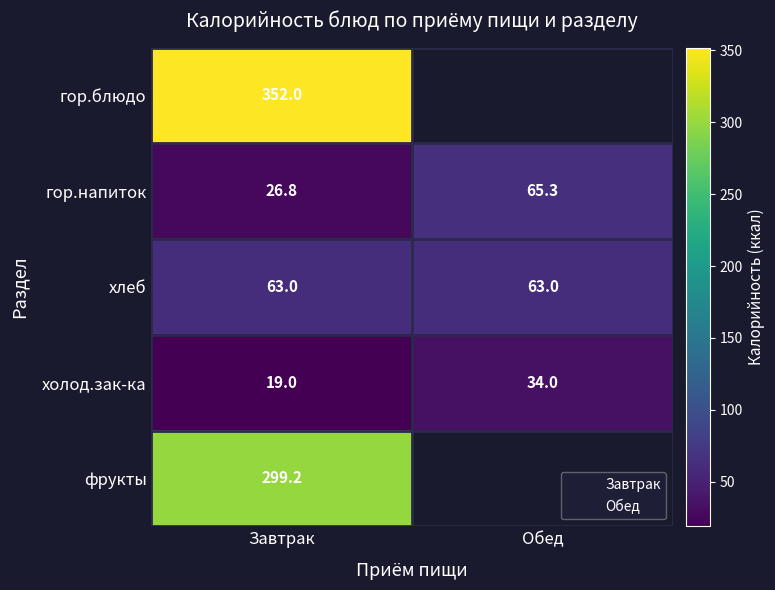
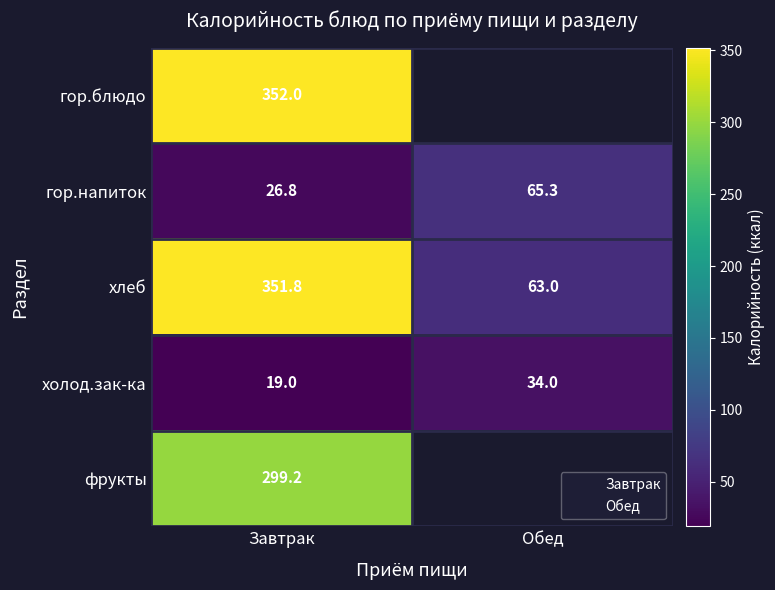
  {
    "гор.блюдо": {
      "Завтрак": 352.0
    },
    "гор.напиток": {
      "Завтрак": 26.8,
      "Обед": 65.3
    },
    "хлеб": {
-     "Завтрак": 63.0,
+     "Завтрак": 351.8,
      "Обед": 63.0
    },
    "холод.зак-ка": {
      "Завтрак": 19.0,
      "Обед": 34.0
    },
    "фрукты": {
      "Завтрак": 299.2
    }
  }
